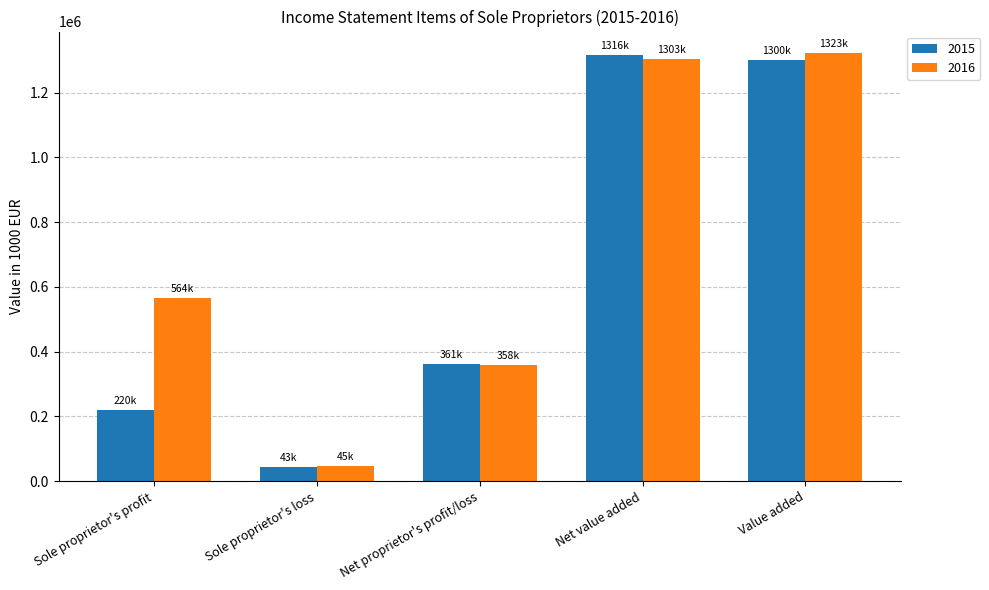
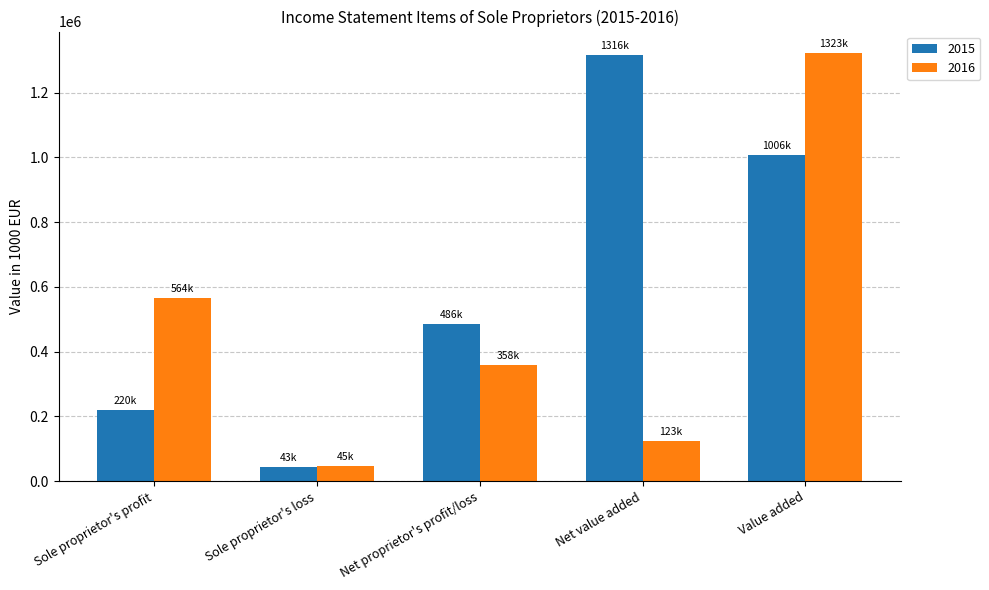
  {
    "2015": {
      "Sole proprietor's profit": "220k",
      "Sole proprietor's loss": "43k",
-     "Net proprietor's profit/loss": "361k",
+     "Net proprietor's profit/loss": "486k",
      "Net value added": "1316k",
-     "Value added": "1300k"
+     "Value added": "1006k"
    },
    "2016": {
      "Sole proprietor's profit": "564k",
      "Sole proprietor's loss": "45k",
      "Net proprietor's profit/loss": "358k",
-     "Net value added": "1303k",
+     "Net value added": "123k",
      "Value added": "1323k"
    }
  }
